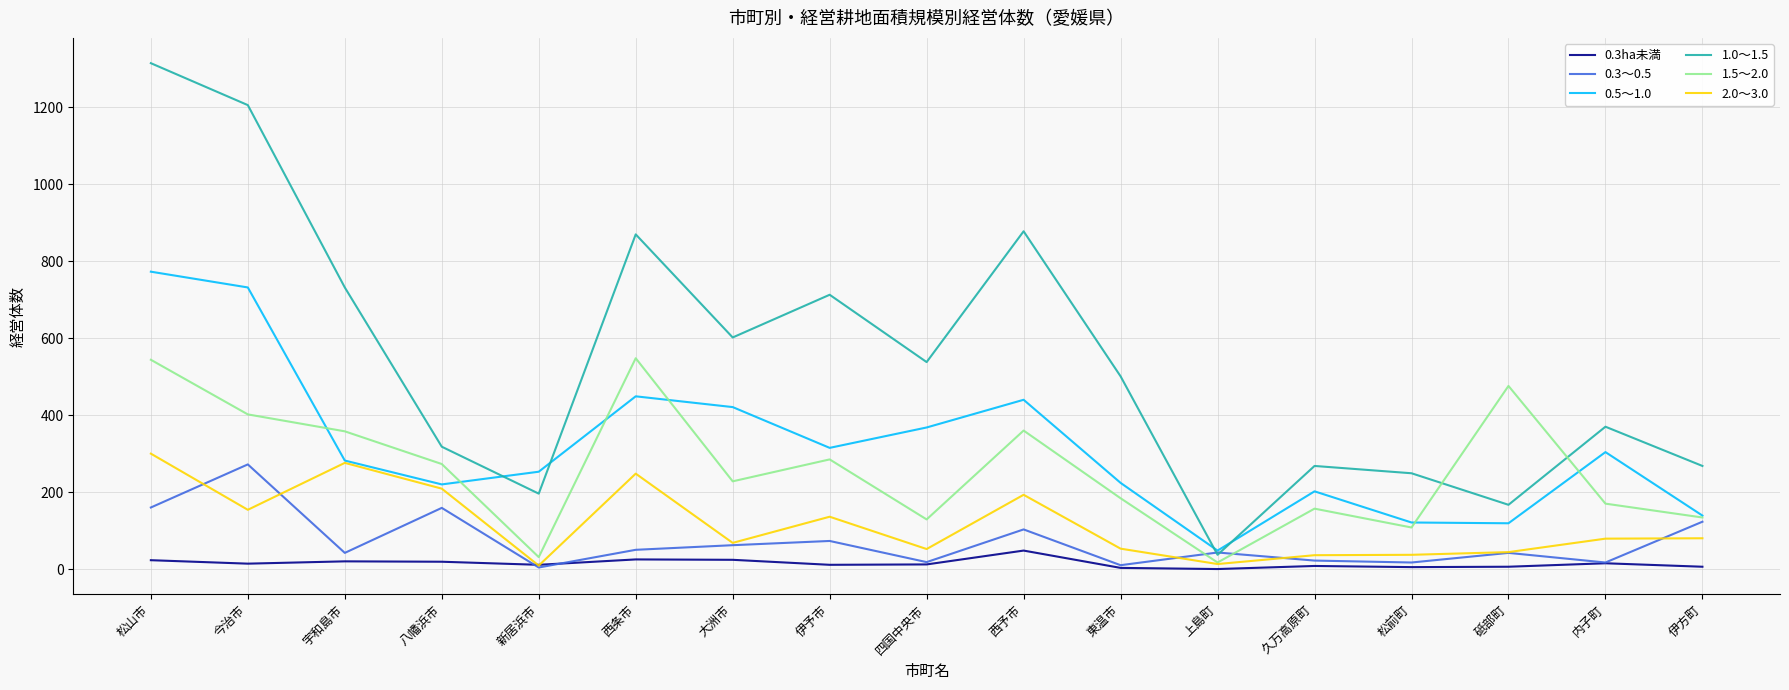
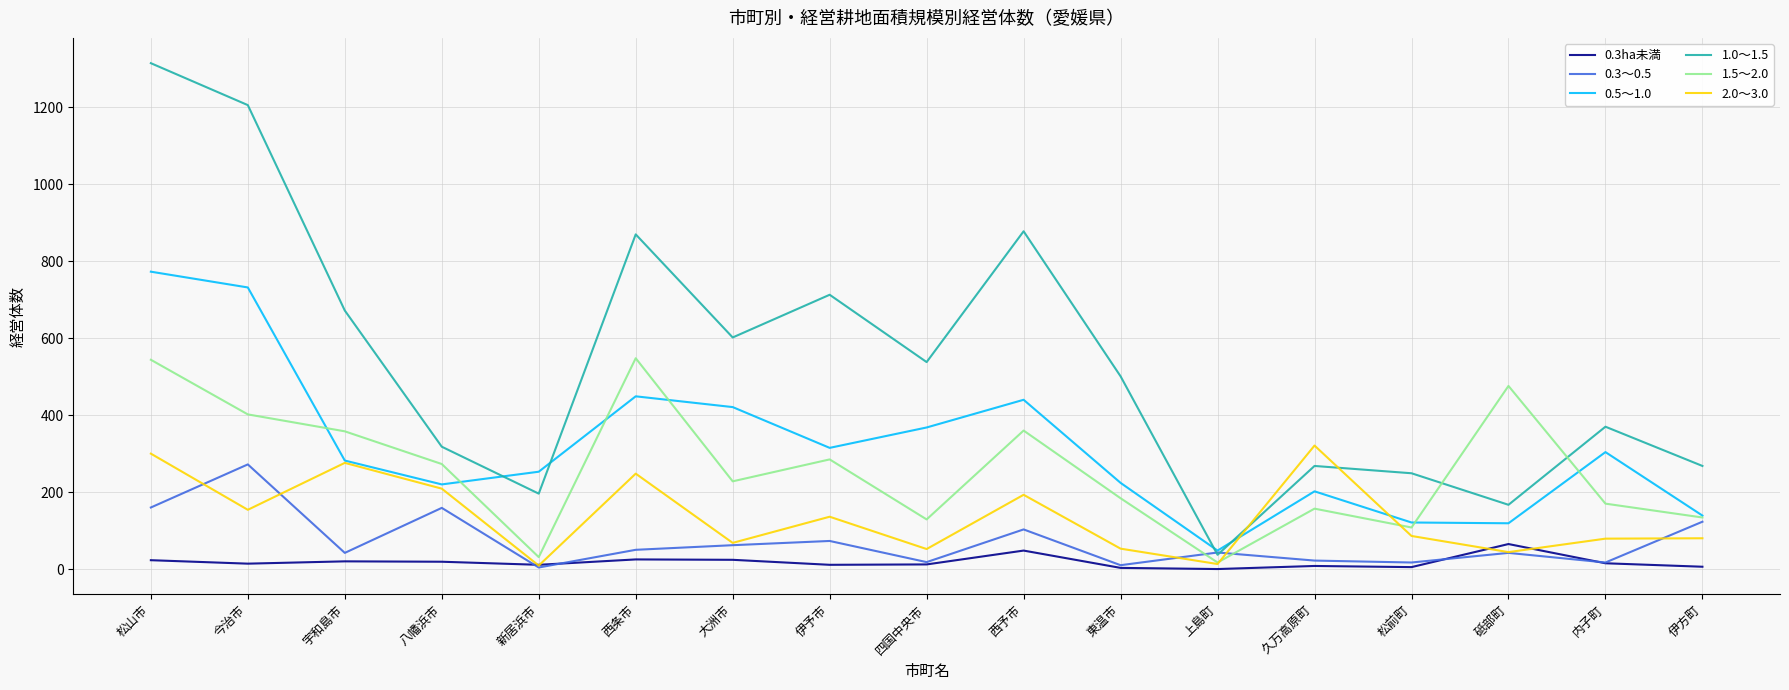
  {
    "0.3ha未満": {
      "松山市": 20,
      "今治市": 10,
      "宇和島市": 20,
      "八幡浜市": 20,
      "西条市": 30,
      "大洲市": 20,
      "伊予市": 10,
      "西予市": 50,
      "東温市": 0,
      "上島町": 0,
      "久万高原町": 10,
      "松前町": 10,
-     "砥部町": 10,
+     "砥部町": 70,
      "伊方町": 10
    },
    "0.3～0.5": {
      "松山市": 160,
      "今治市": 270,
      "宇和島市": 40,
      "八幡浜市": 160,
      "西条市": 50,
      "伊予市": 70,
      "西予市": 100,
      "東温市": 10,
      "久万高原町": 20,
      "松前町": 20,
      "伊方町": 120
    },
    "0.5～1.0": {
      "松山市": 770,
      "今治市": 730,
      "八幡浜市": 220,
      "新居浜市": 250,
      "西条市": 450,
      "大洲市": 420,
      "伊予市": 320,
      "四国中央市": 370,
      "西予市": 440,
      "東温市": 220,
      "久万高原町": 200,
      "松前町": 120,
      "砥部町": 120,
      "内子町": 300
    },
    "1.0～1.5": {
      "松山市": 1320,
      "今治市": 1210,
-     "宇和島市": 730,
+     "宇和島市": 670,
      "八幡浜市": 320,
      "新居浜市": 200,
      "西条市": 870,
      "大洲市": 600,
      "伊予市": 710,
      "四国中央市": 540,
      "西予市": 880,
      "東温市": 500,
      "久万高原町": 270,
      "松前町": 250,
      "砥部町": 170,
      "内子町": 370,
      "伊方町": 270
    },
    "1.5～2.0": {
      "松山市": 540,
      "今治市": 400,
      "宇和島市": 360,
      "八幡浜市": 270,
      "新居浜市": 30,
      "西条市": 550,
      "大洲市": 230,
      "伊予市": 290,
      "四国中央市": 130,
      "西予市": 360,
      "東温市": 180,
      "久万高原町": 160,
      "松前町": 110,
      "砥部町": 480,
      "内子町": 170
    },
    "2.0～3.0": {
      "松山市": 300,
      "今治市": 150,
      "八幡浜市": 210,
      "西条市": 250,
      "伊予市": 140,
      "四国中央市": 50,
      "西予市": 190,
      "東温市": 50,
-     "久万高原町": 40,
-     "松前町": 40,
+     "久万高原町": 320,
+     "松前町": 90,
      "内子町": 80,
      "伊方町": 80
    }
  }
